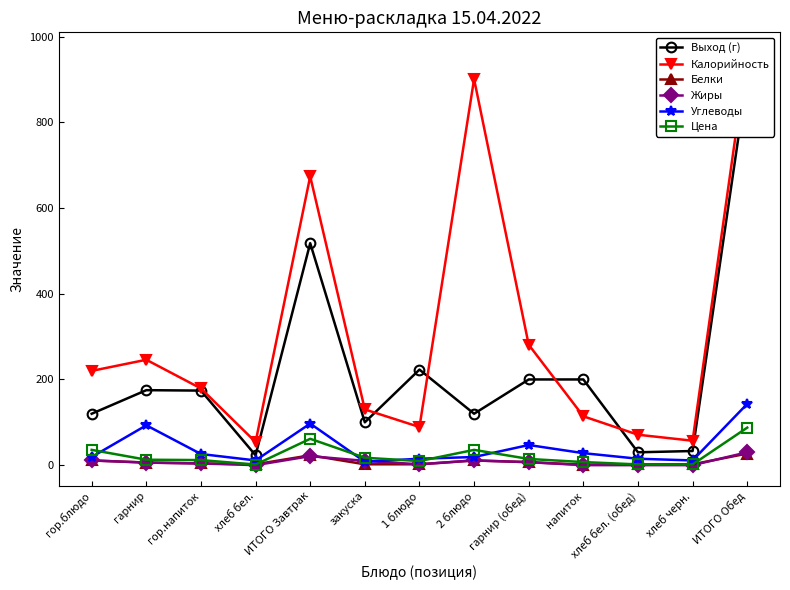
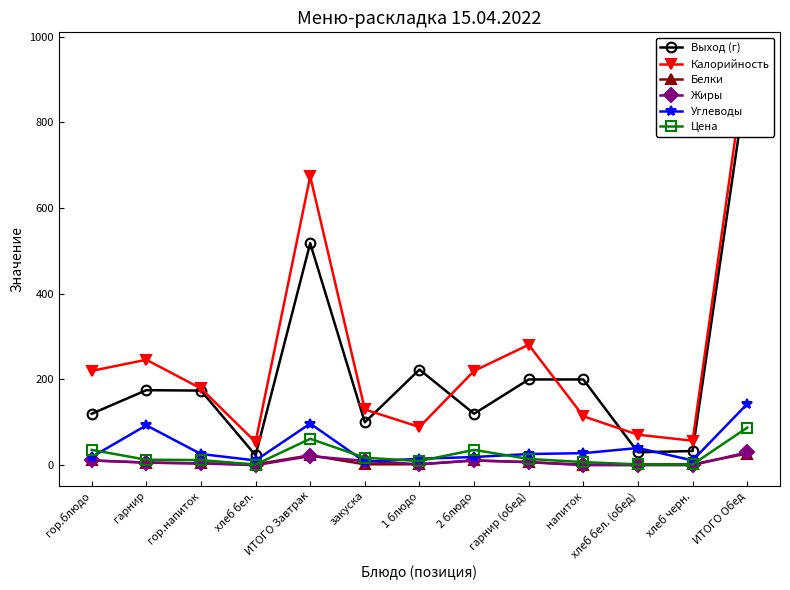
  {
    "Выход (г)": {
      "гор.блюдо": 120,
      "гарнир": 180,
      "хлеб бел.": 20,
      "ИТОГО Завтрак": 520,
      "закуска": 100,
      "1 блюдо": 220,
      "2 блюдо": 120,
      "гарнир (обед)": 200,
      "напиток": 200,
      "хлеб бел. (обед)": 30,
      "хлеб черн.": 30
    },
    "Калорийность": {
      "гор.блюдо": 220,
      "гарнир": 250,
      "хлеб бел.": 50,
      "ИТОГО Завтрак": 670,
      "закуска": 130,
      "1 блюдо": 90,
-     "2 блюдо": 900,
+     "2 блюдо": 220,
      "гарнир (обед)": 280,
      "напиток": 110,
      "хлеб бел. (обед)": 70,
      "хлеб черн.": 60
    },
    "Белки": {
      "закуска": 0
    },
    "Углеводы": {
      "гор.блюдо": 20,
      "гарнир": 90,
      "гор.напиток": 30,
      "хлеб бел.": 10,
      "ИТОГО Завтрак": 100,
      "2 блюдо": 20,
-     "гарнир (обед)": 50,
+     "гарнир (обед)": 30,
      "напиток": 30,
-     "хлеб бел. (обед)": 20,
+     "хлеб бел. (обед)": 40,
      "хлеб черн.": 10,
      "ИТОГО Обед": 140
    },
    "Цена": {
      "гор.блюдо": 40,
      "гарнир": 10,
      "гор.напиток": 10,
      "ИТОГО Завтрак": 60,
      "закуска": 20,
      "2 блюдо": 40,
      "гарнир (обед)": 10,
      "напиток": 10,
      "ИТОГО Обед": 90
    }
  }
